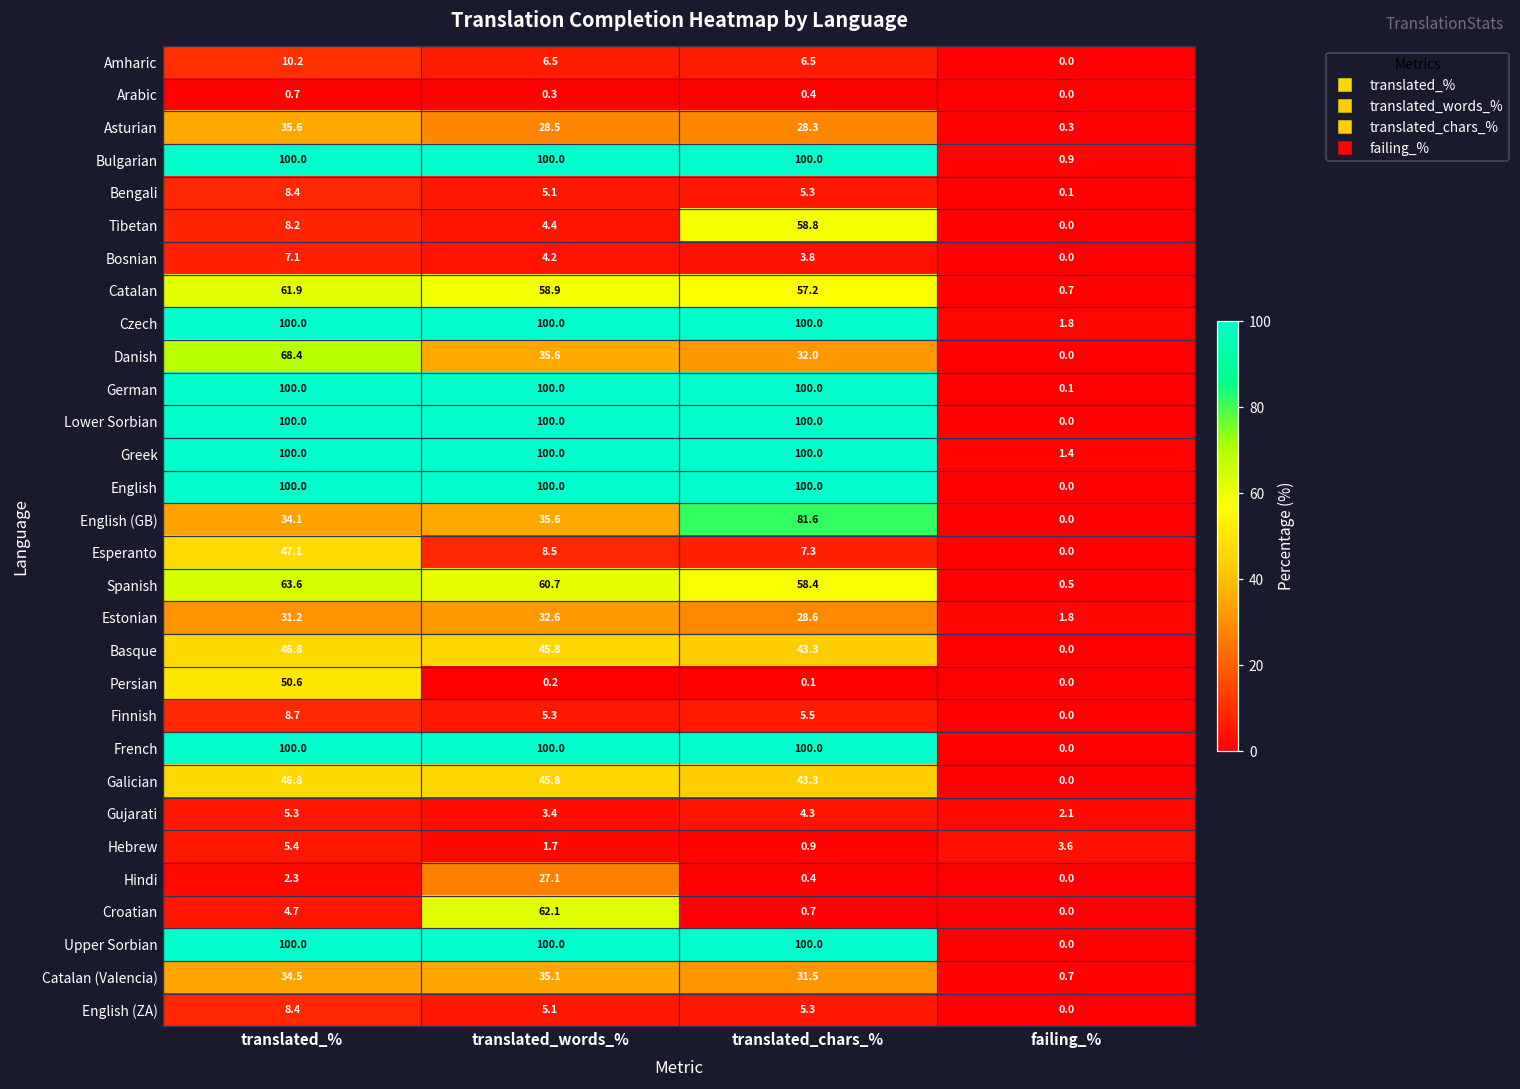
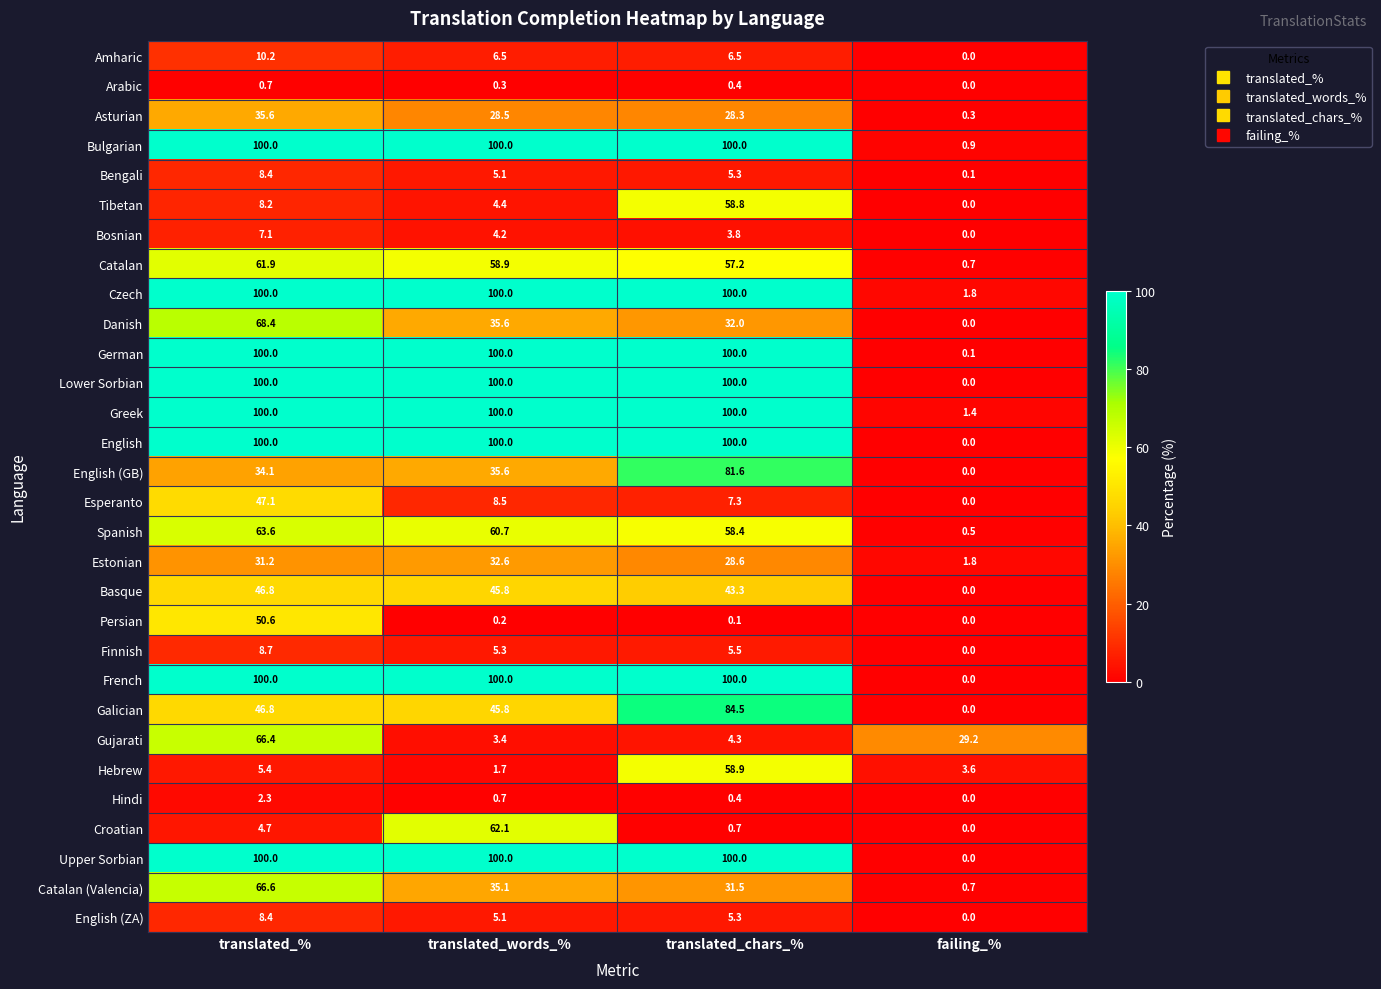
  {
    "Amharic": {
      "translated_%": 10.2,
      "translated_words_%": 6.5,
      "translated_chars_%": 6.5,
      "failing_%": 0.0
    },
    "Arabic": {
      "translated_%": 0.7,
      "translated_words_%": 0.3,
      "translated_chars_%": 0.4,
      "failing_%": 0.0
    },
    "Asturian": {
      "translated_%": 35.6,
      "translated_words_%": 28.5,
      "translated_chars_%": 28.3,
      "failing_%": 0.3
    },
    "Bulgarian": {
      "translated_%": 100.0,
      "translated_words_%": 100.0,
      "translated_chars_%": 100.0,
      "failing_%": 0.9
    },
    "Bengali": {
      "translated_%": 8.4,
      "translated_words_%": 5.1,
      "translated_chars_%": 5.3,
      "failing_%": 0.1
    },
    "Tibetan": {
      "translated_%": 8.2,
      "translated_words_%": 4.4,
      "translated_chars_%": 58.8,
      "failing_%": 0.0
    },
    "Bosnian": {
      "translated_%": 7.1,
      "translated_words_%": 4.2,
      "translated_chars_%": 3.8,
      "failing_%": 0.0
    },
    "Catalan": {
      "translated_%": 61.9,
      "translated_words_%": 58.9,
      "translated_chars_%": 57.2,
      "failing_%": 0.7
    },
    "Czech": {
      "translated_%": 100.0,
      "translated_words_%": 100.0,
      "translated_chars_%": 100.0,
      "failing_%": 1.8
    },
    "Danish": {
      "translated_%": 68.4,
      "translated_words_%": 35.6,
      "translated_chars_%": 32.0,
      "failing_%": 0.0
    },
    "German": {
      "translated_%": 100.0,
      "translated_words_%": 100.0,
      "translated_chars_%": 100.0,
      "failing_%": 0.1
    },
    "Lower Sorbian": {
      "translated_%": 100.0,
      "translated_words_%": 100.0,
      "translated_chars_%": 100.0,
      "failing_%": 0.0
    },
    "Greek": {
      "translated_%": 100.0,
      "translated_words_%": 100.0,
      "translated_chars_%": 100.0,
      "failing_%": 1.4
    },
    "English": {
      "translated_%": 100.0,
      "translated_words_%": 100.0,
      "translated_chars_%": 100.0,
      "failing_%": 0.0
    },
    "English (GB)": {
      "translated_%": 34.1,
      "translated_words_%": 35.6,
      "translated_chars_%": 81.6,
      "failing_%": 0.0
    },
    "Esperanto": {
      "translated_%": 47.1,
      "translated_words_%": 8.5,
      "translated_chars_%": 7.3,
      "failing_%": 0.0
    },
    "Spanish": {
      "translated_%": 63.6,
      "translated_words_%": 60.7,
      "translated_chars_%": 58.4,
      "failing_%": 0.5
    },
    "Estonian": {
      "translated_%": 31.2,
      "translated_words_%": 32.6,
      "translated_chars_%": 28.6,
      "failing_%": 1.8
    },
    "Basque": {
      "translated_%": 46.8,
      "translated_words_%": 45.8,
      "translated_chars_%": 43.3,
      "failing_%": 0.0
    },
    "Persian": {
      "translated_%": 50.6,
      "translated_words_%": 0.2,
      "translated_chars_%": 0.1,
      "failing_%": 0.0
    },
    "Finnish": {
      "translated_%": 8.7,
      "translated_words_%": 5.3,
      "translated_chars_%": 5.5,
      "failing_%": 0.0
    },
    "French": {
      "translated_%": 100.0,
      "translated_words_%": 100.0,
      "translated_chars_%": 100.0,
      "failing_%": 0.0
    },
    "Galician": {
      "translated_%": 46.8,
      "translated_words_%": 45.8,
-     "translated_chars_%": 43.3,
+     "translated_chars_%": 84.5,
      "failing_%": 0.0
    },
    "Gujarati": {
-     "translated_%": 5.3,
+     "translated_%": 66.4,
      "translated_words_%": 3.4,
      "translated_chars_%": 4.3,
-     "failing_%": 2.1
+     "failing_%": 29.2
    },
    "Hebrew": {
      "translated_%": 5.4,
      "translated_words_%": 1.7,
-     "translated_chars_%": 0.9,
+     "translated_chars_%": 58.9,
      "failing_%": 3.6
    },
    "Hindi": {
      "translated_%": 2.3,
-     "translated_words_%": 27.1,
+     "translated_words_%": 0.7,
      "translated_chars_%": 0.4,
      "failing_%": 0.0
    },
    "Croatian": {
      "translated_%": 4.7,
      "translated_words_%": 62.1,
      "translated_chars_%": 0.7,
      "failing_%": 0.0
    },
    "Upper Sorbian": {
      "translated_%": 100.0,
      "translated_words_%": 100.0,
      "translated_chars_%": 100.0,
      "failing_%": 0.0
    },
    "Catalan (Valencia)": {
-     "translated_%": 34.5,
+     "translated_%": 66.6,
      "translated_words_%": 35.1,
      "translated_chars_%": 31.5,
      "failing_%": 0.7
    },
    "English (ZA)": {
      "translated_%": 8.4,
      "translated_words_%": 5.1,
      "translated_chars_%": 5.3,
      "failing_%": 0.0
    }
  }
